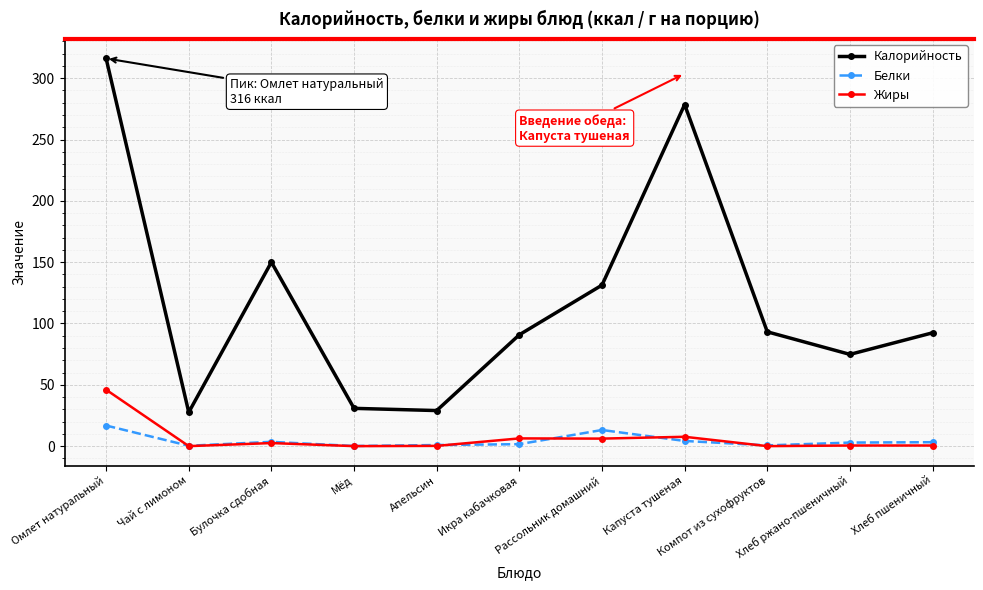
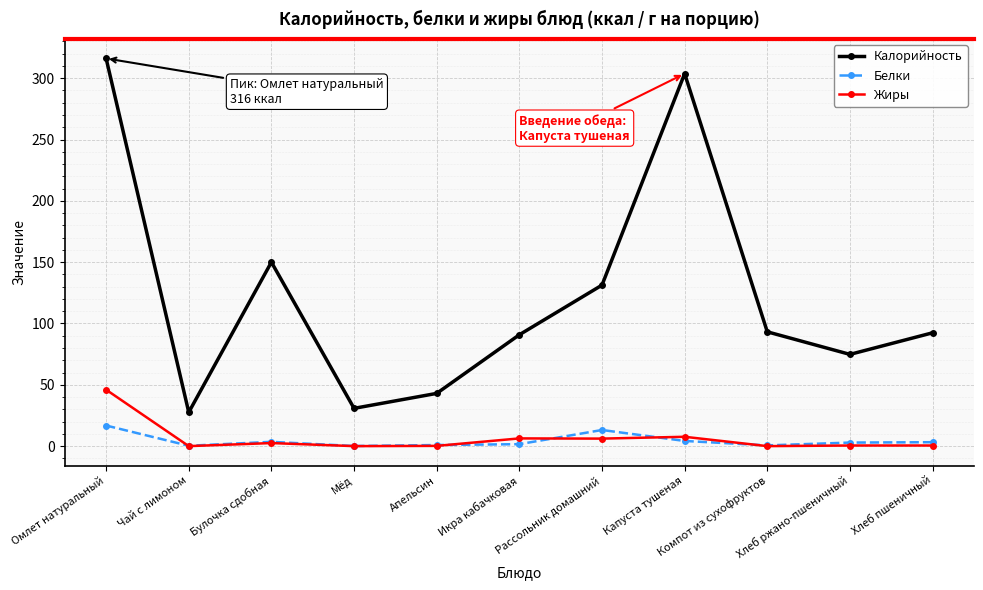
  {
    "Калорийность": {
      "Чай с лимоном": 28,
      "Булочка сдобная": 150,
      "Мёд": 31,
-     "Апельсин": 29,
+     "Апельсин": 43,
      "Икра кабачковая": 91,
      "Рассольник домашний": 131,
-     "Капуста тушеная": 279,
+     "Капуста тушеная": 304,
      "Компот из сухофруктов": 93,
      "Хлеб ржано-пшеничный": 75,
      "Хлеб пшеничный": 92
    },
    "Белки": {
      "Омлет натуральный": 17,
      "Икра кабачковая": 2,
      "Рассольник домашний": 13,
      "Капуста тушеная": 4,
      "Хлеб ржано-пшеничный": 3,
      "Хлеб пшеничный": 3
    },
    "Жиры": {
      "Омлет натуральный": 46,
      "Икра кабачковая": 6,
      "Рассольник домашний": 6,
      "Капуста тушеная": 8,
      "Хлеб ржано-пшеничный": 1,
      "Хлеб пшеничный": 1
    }
  }
